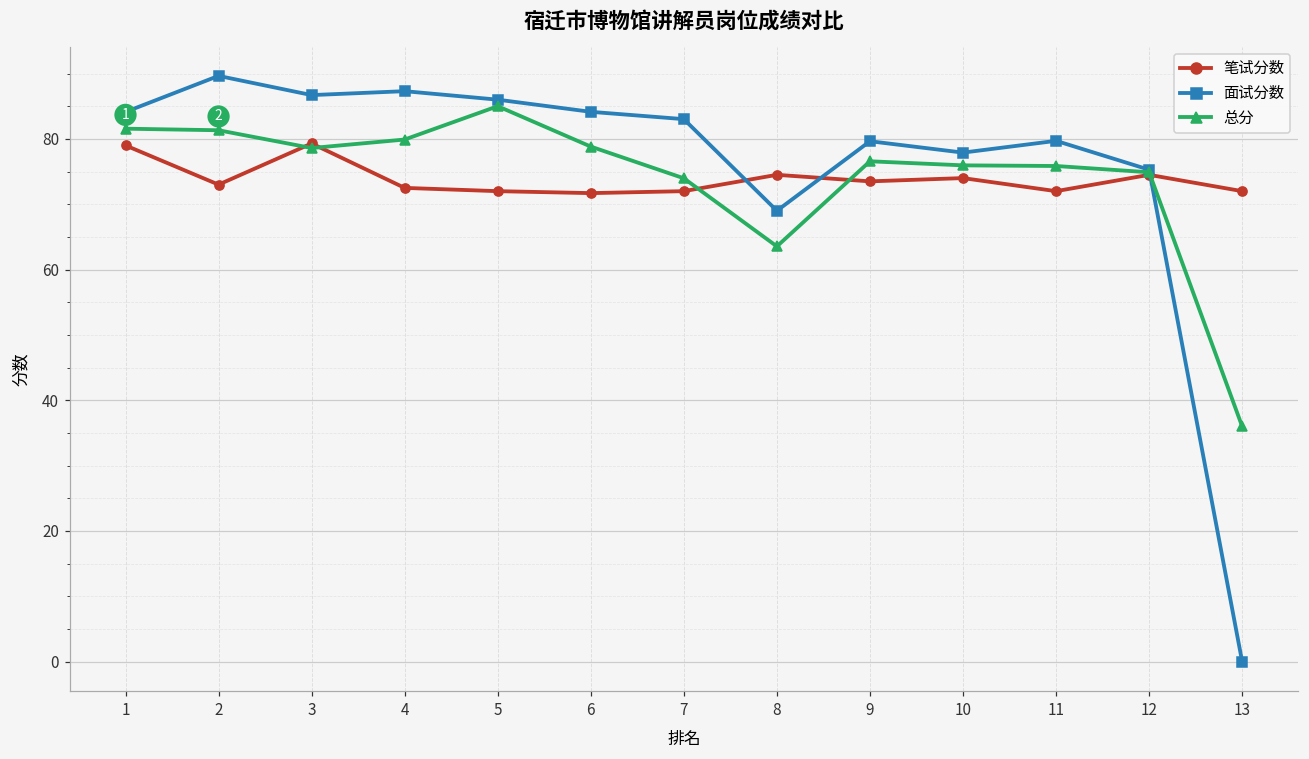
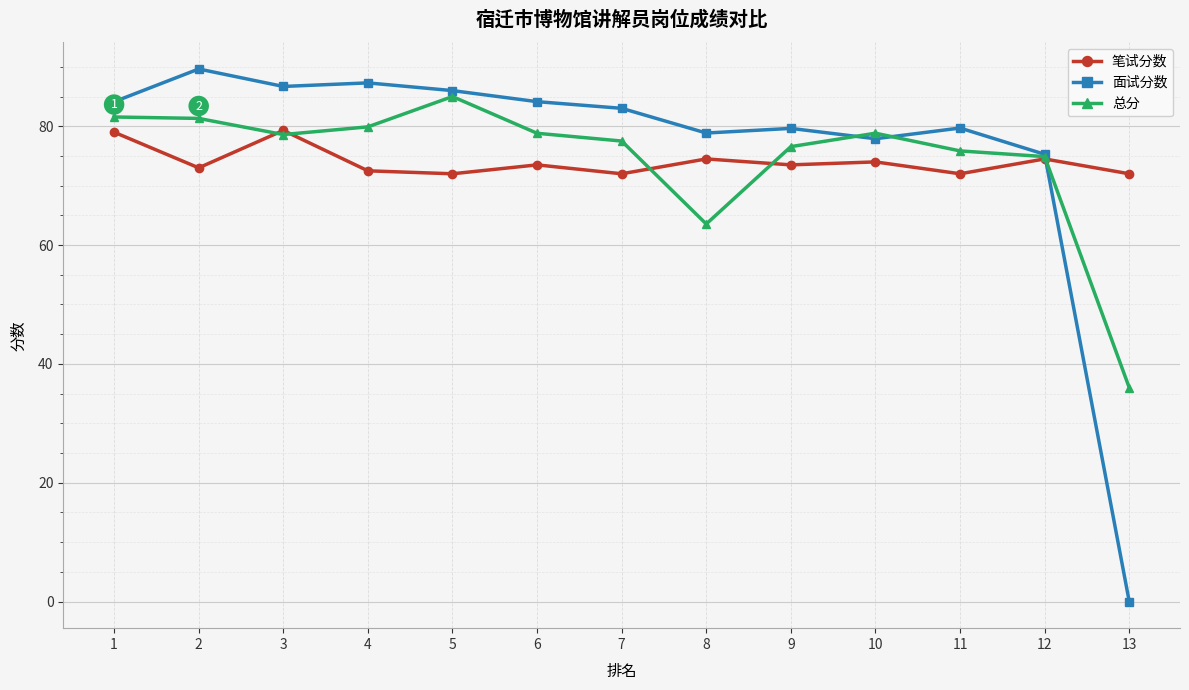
  {
    "笔试分数": {
      "1": 79,
      "2": 73,
      "3": 79,
      "4": 73,
      "5": 72,
-     "6": 72,
+     "6": 74,
      "7": 72,
      "8": 75,
      "9": 74,
      "10": 74,
      "11": 72,
      "13": 72
    },
    "面试分数": {
      "2": 90,
      "3": 87,
      "4": 87,
      "5": 86,
      "6": 84,
      "7": 83,
-     "8": 69,
+     "8": 79,
      "9": 80,
      "10": 78,
      "11": 80,
      "13": 0
    },
    "总分": {
      "1": 82,
      "3": 79,
      "4": 80,
      "5": 85,
      "6": 79,
-     "7": 74,
+     "7": 78,
      "8": 64,
      "9": 77,
-     "10": 76,
+     "10": 79,
      "11": 76,
      "13": 36
    }
  }
